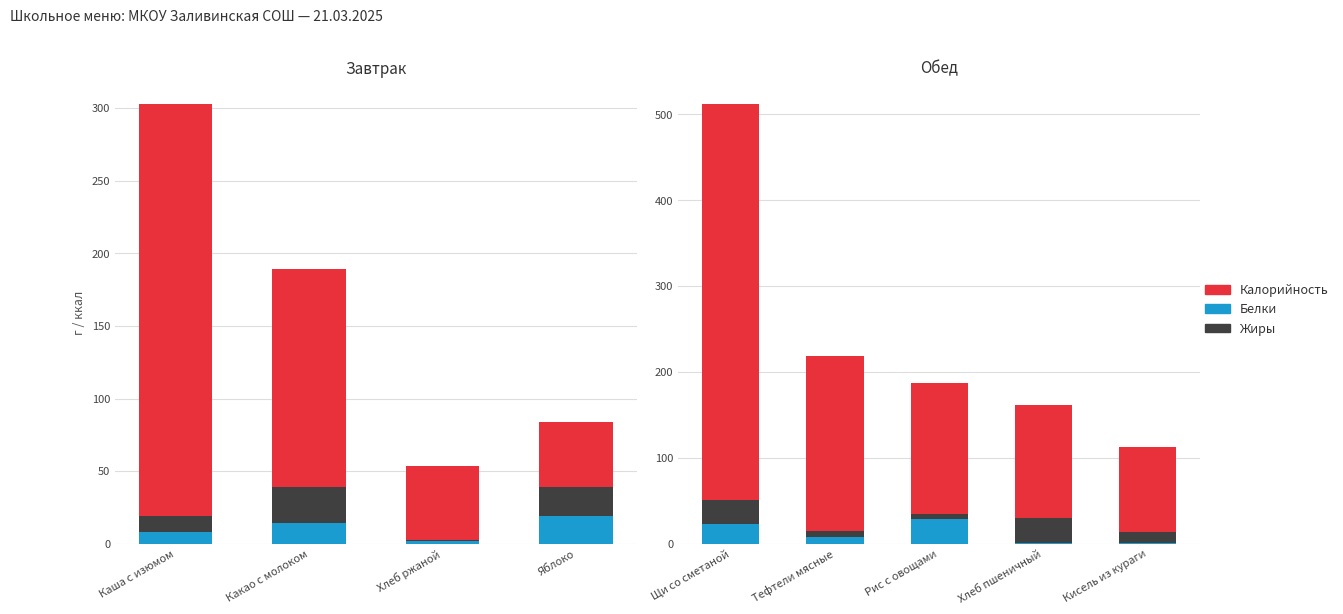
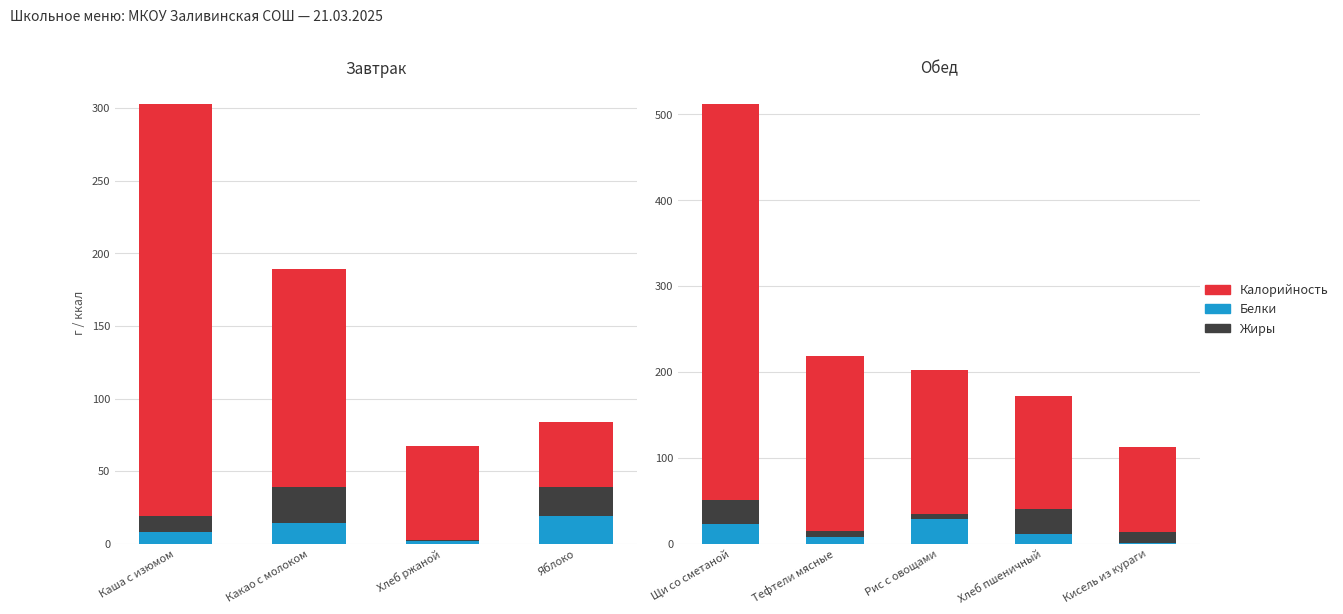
  {
    "Завтрак": {
      "Белки": {
        "Каша с изюмом": 8,
        "Какао с молоком": 15,
        "Хлеб ржаной": 2,
        "Яблоко": 19
      },
      "Жиры": {
        "Каша с изюмом": 11,
        "Какао с молоком": 24,
        "Яблоко": 20
      },
      "Калорийность": {
        "Каша с изюмом": 284,
        "Какао с молоком": 151,
-       "Хлеб ржаной": 51,
+       "Хлеб ржаной": 65,
        "Яблоко": 44
      }
    },
    "Обед": {
      "Белки": {
        "Щи со сметаной": 20,
        "Тефтели мясные": 10,
        "Рис с овощами": 30,
-       "Хлеб пшеничный": 0
+       "Хлеб пшеничный": 10
      },
      "Жиры": {
        "Щи со сметаной": 30,
        "Тефтели мясные": 10,
        "Рис с овощами": 10,
        "Хлеб пшеничный": 30,
        "Кисель из кураги": 10
      },
      "Калорийность": {
        "Щи со сметаной": 460,
        "Тефтели мясные": 200,
-       "Рис с овощами": 150,
+       "Рис с овощами": 170,
        "Хлеб пшеничный": 130,
        "Кисель из кураги": 100
      }
    }
  }
